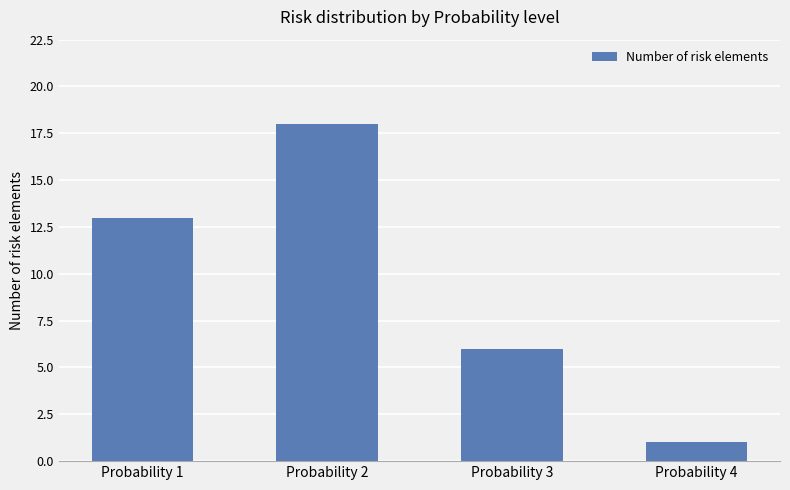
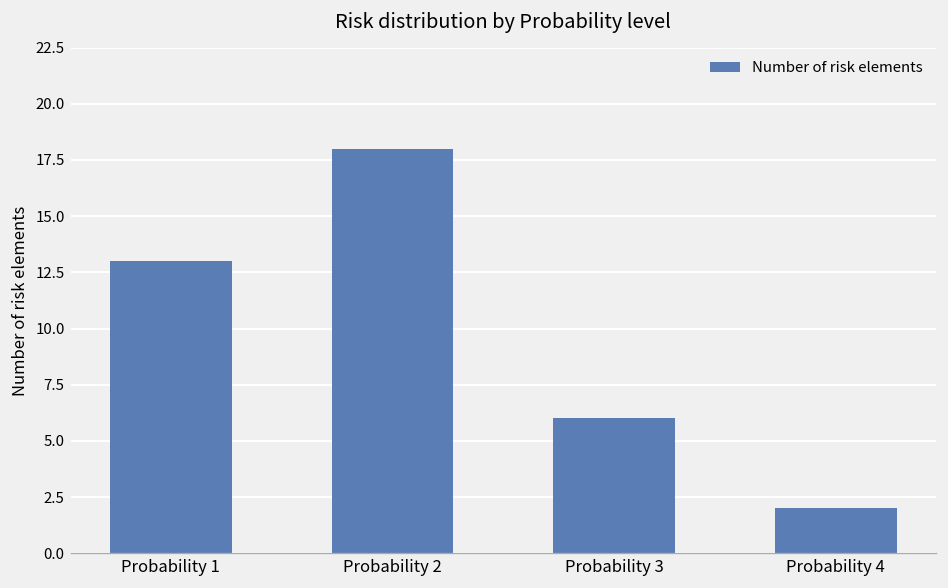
  {
    "Probability 1": 13,
    "Probability 2": 18,
    "Probability 3": 6,
-   "Probability 4": 1
+   "Probability 4": 2
  }
